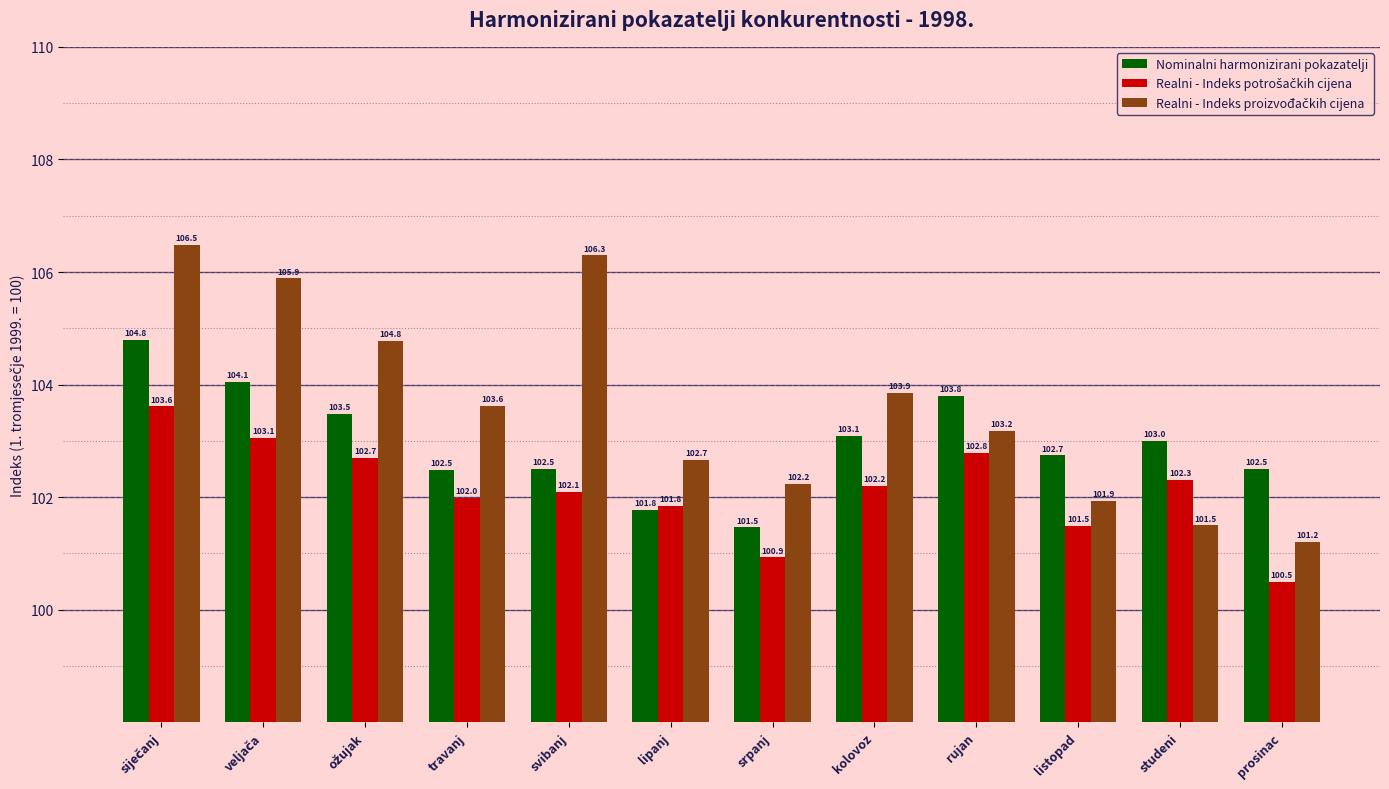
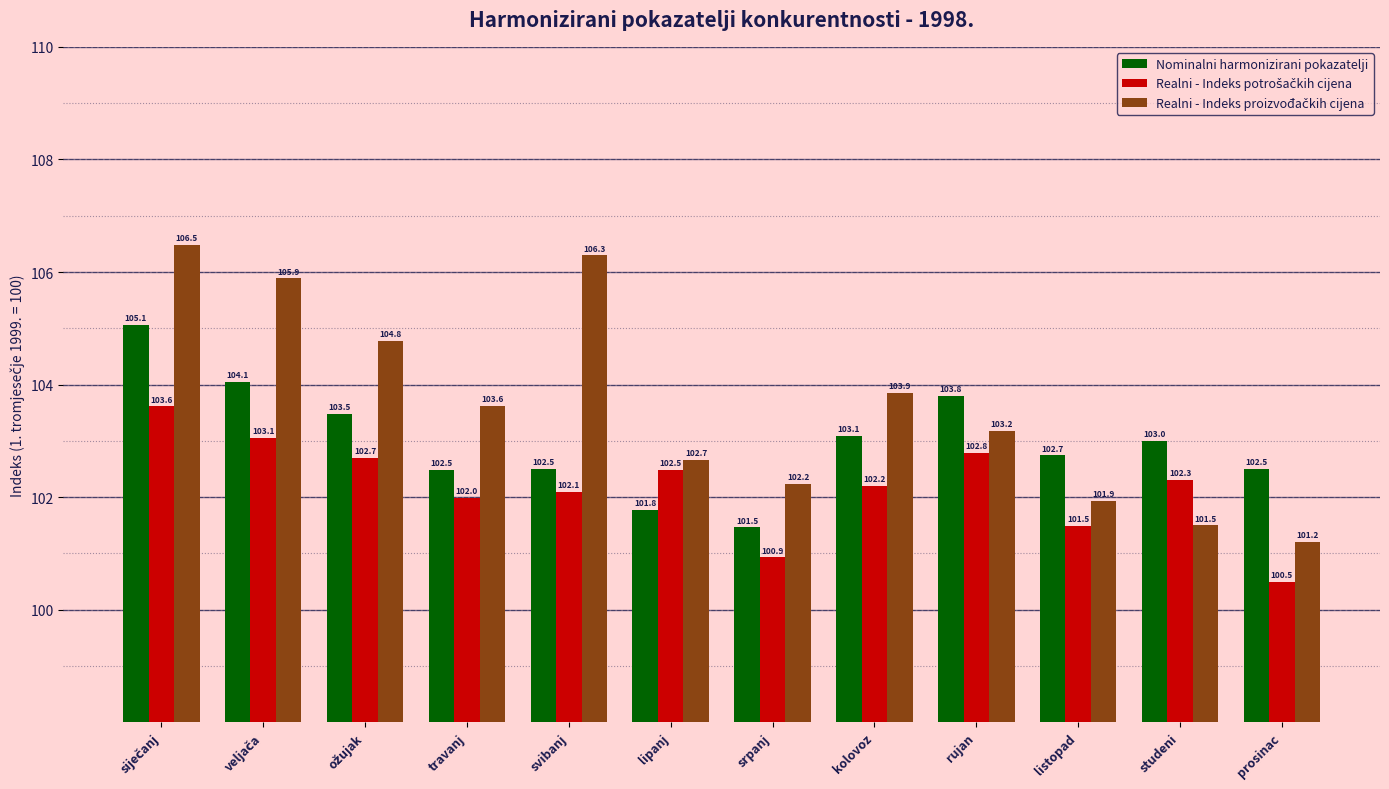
  {
    "Nominalni harmonizirani pokazatelji": {
-     "siječanj": 104.8,
+     "siječanj": 105.1,
      "veljača": 104.1,
      "ožujak": 103.5,
      "travanj": 102.5,
      "svibanj": 102.5,
      "lipanj": 101.8,
      "srpanj": 101.5,
      "kolovoz": 103.1,
      "rujan": 103.8,
      "listopad": 102.7,
      "studeni": 103.0,
      "prosinac": 102.5
    },
    "Realni - Indeks potrošačkih cijena": {
      "siječanj": 103.6,
      "veljača": 103.1,
      "ožujak": 102.7,
      "travanj": 102.0,
      "svibanj": 102.1,
-     "lipanj": 101.8,
+     "lipanj": 102.5,
      "srpanj": 100.9,
      "kolovoz": 102.2,
      "rujan": 102.8,
      "listopad": 101.5,
      "studeni": 102.3,
      "prosinac": 100.5
    },
    "Realni - Indeks proizvođačkih cijena": {
      "siječanj": 106.5,
      "veljača": 105.9,
      "ožujak": 104.8,
      "travanj": 103.6,
      "svibanj": 106.3,
      "lipanj": 102.7,
      "srpanj": 102.2,
      "kolovoz": 103.9,
      "rujan": 103.2,
      "listopad": 101.9,
      "studeni": 101.5,
      "prosinac": 101.2
    }
  }
